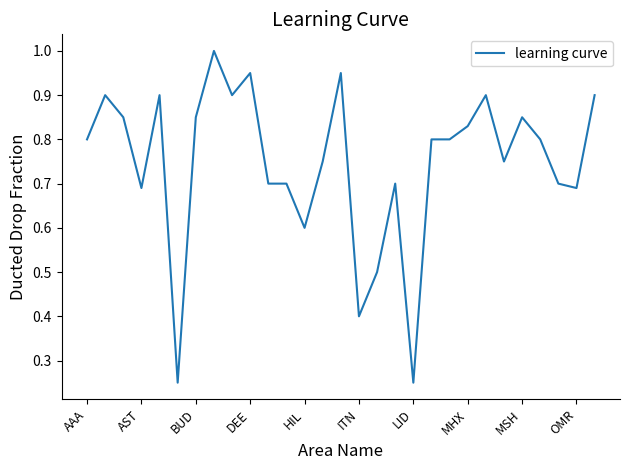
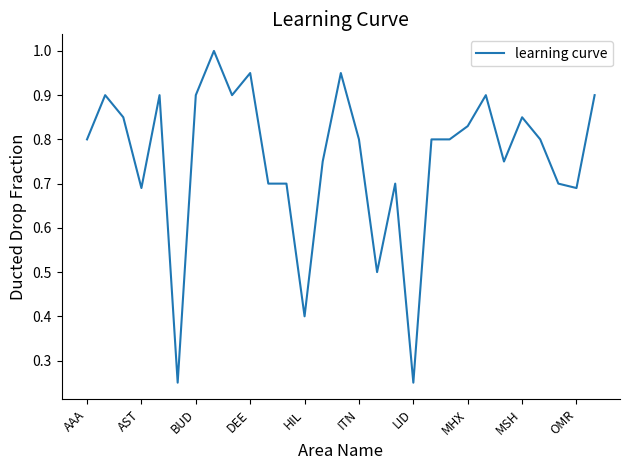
  {
    "AAA": 0.80,
    "AST": 0.69,
-   "BUD": 0.85,
+   "BUD": 0.90,
    "DEE": 0.95,
-   "HIL": 0.6,
-   "ITN": 0.4,
+   "HIL": 0.4,
+   "ITN": 0.8,
    "LID": 0.25,
    "MHX": 0.83,
    "MSH": 0.85,
    "OMR": 0.69
  }
